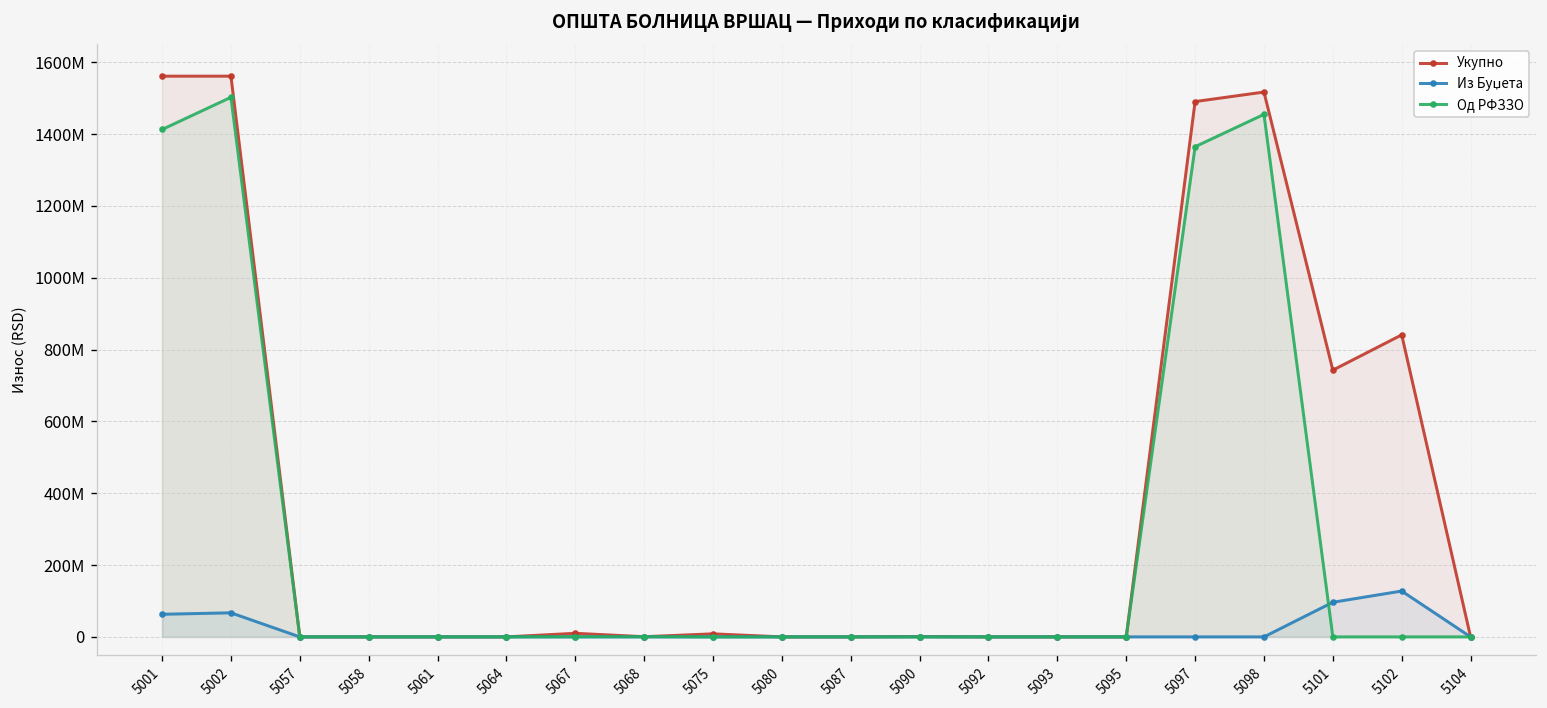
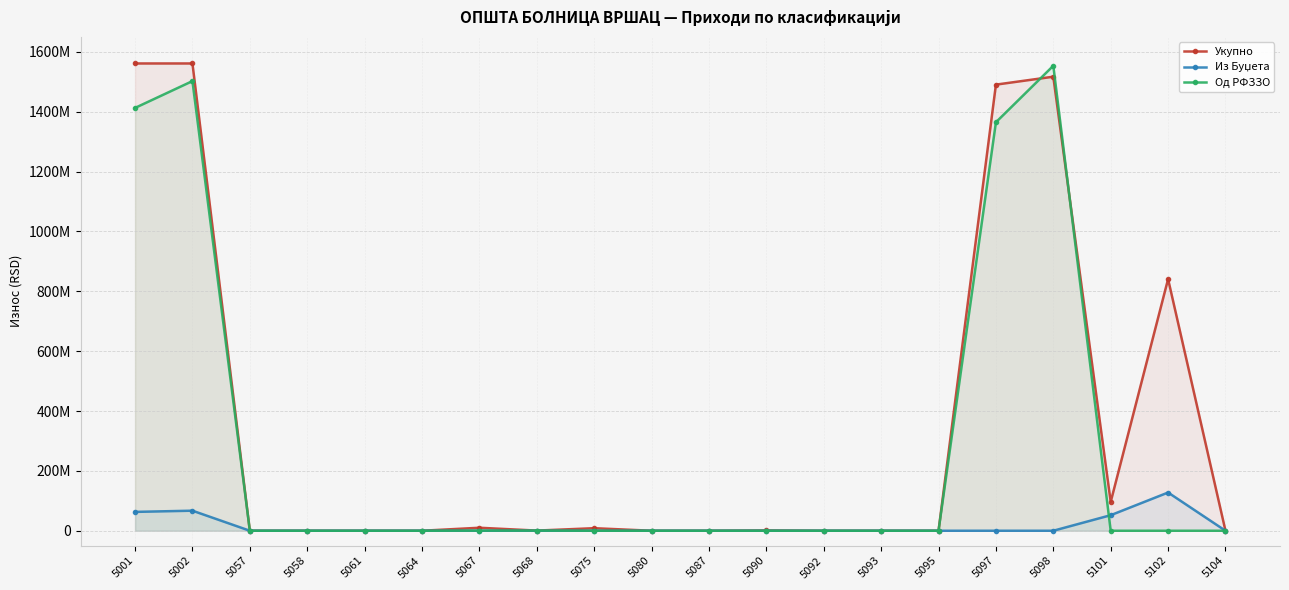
  {
    "Укупно": {
      "5001": 1560000000,
      "5002": 1560000000,
      "5067": 10000000,
      "5097": 1490000000,
      "5098": 1520000000,
-     "5101": 740000000,
+     "5101": 100000000,
      "5102": 840000000
    },
    "Из Буџета": {
      "5001": 60000000,
      "5002": 70000000,
      "5097": 0,
      "5098": 0,
-     "5101": 100000000,
+     "5101": 50000000,
      "5102": 130000000
    },
    "Од РФЗЗО": {
      "5001": 1410000000,
      "5002": 1500000000,
      "5097": 1360000000,
-     "5098": 1450000000,
+     "5098": 1550000000,
      "5101": 0,
      "5102": 0
    }
  }
